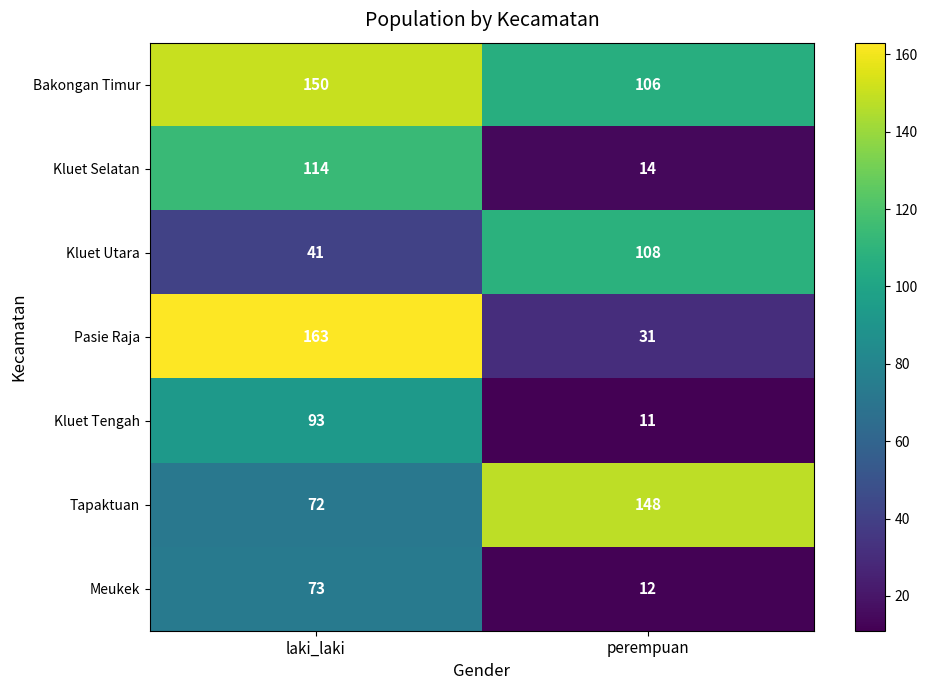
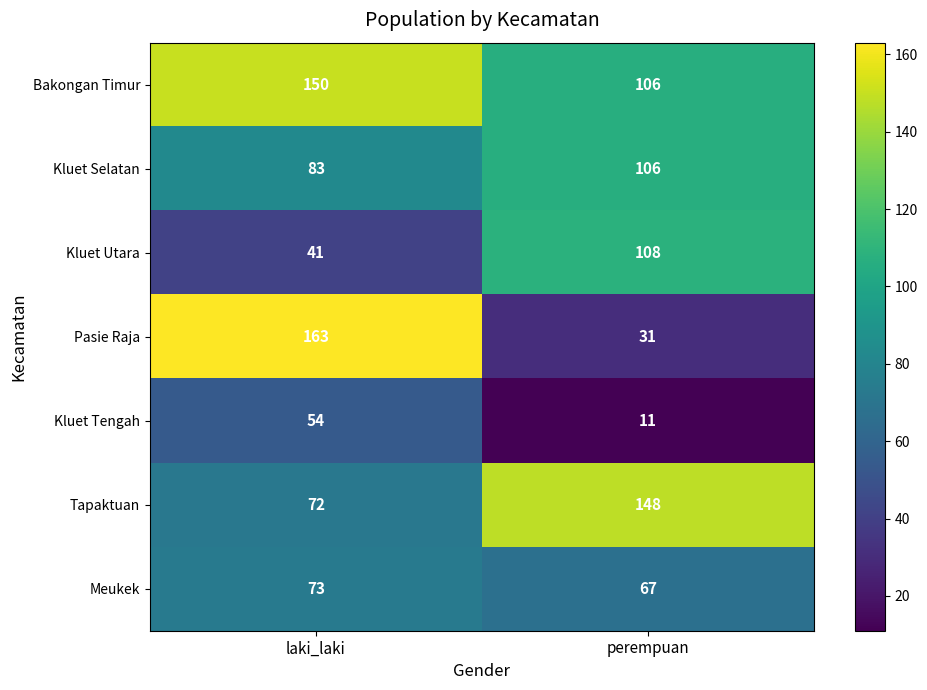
  {
    "Bakongan Timur": {
      "laki_laki": 150,
      "perempuan": 106
    },
    "Kluet Selatan": {
-     "laki_laki": 114,
-     "perempuan": 14
+     "laki_laki": 83,
+     "perempuan": 106
    },
    "Kluet Utara": {
      "laki_laki": 41,
      "perempuan": 108
    },
    "Pasie Raja": {
      "laki_laki": 163,
      "perempuan": 31
    },
    "Kluet Tengah": {
-     "laki_laki": 93,
+     "laki_laki": 54,
      "perempuan": 11
    },
    "Tapaktuan": {
      "laki_laki": 72,
      "perempuan": 148
    },
    "Meukek": {
      "laki_laki": 73,
-     "perempuan": 12
+     "perempuan": 67
    }
  }
